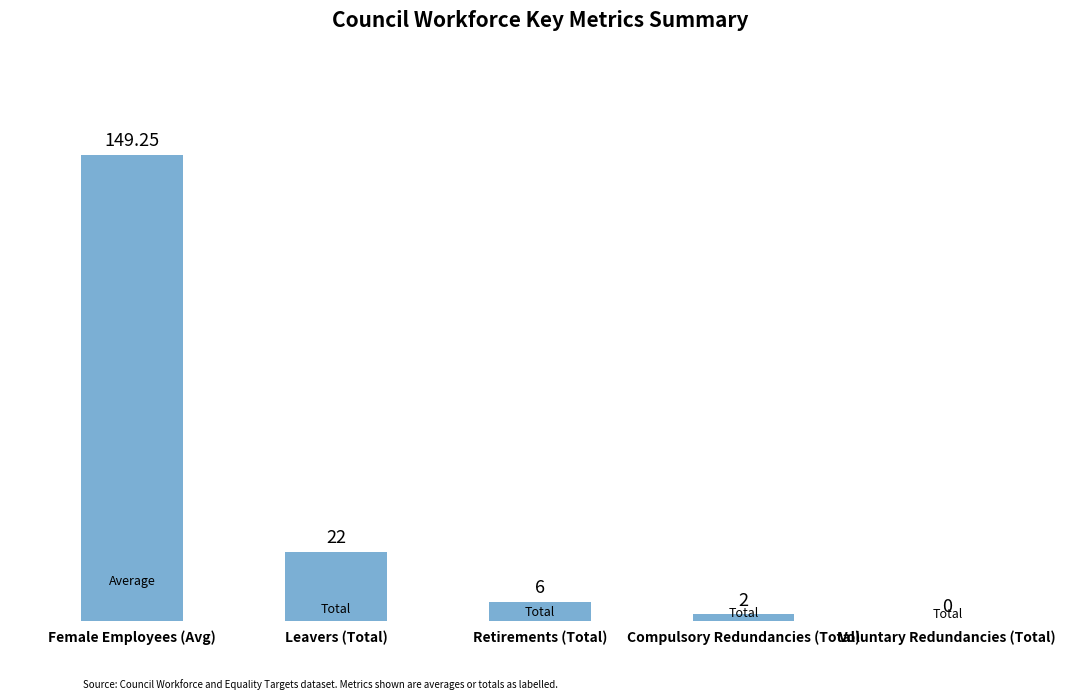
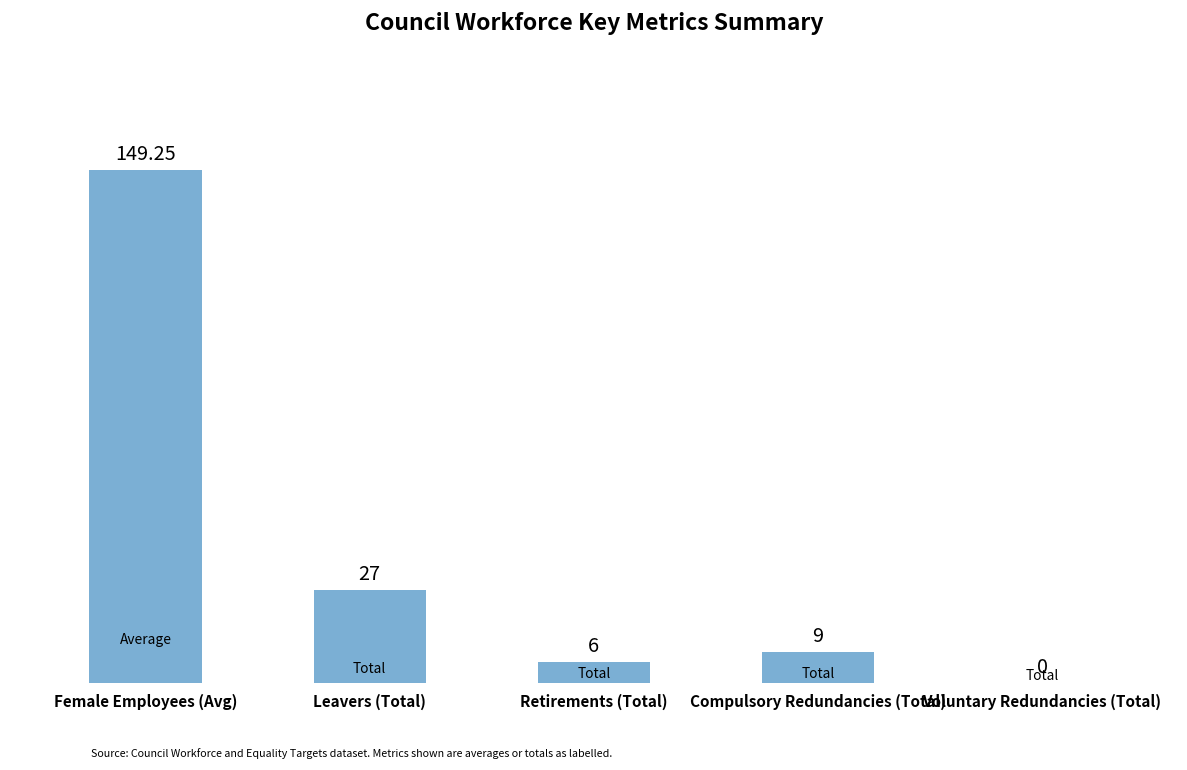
  {
    "Female Employees (Avg)": 149.25,
-   "Leavers (Total)": 22,
+   "Leavers (Total)": 27,
    "Retirements (Total)": 6,
-   "Compulsory Redundancies (Total)": 2
+   "Compulsory Redundancies (Total)": 9
  }
